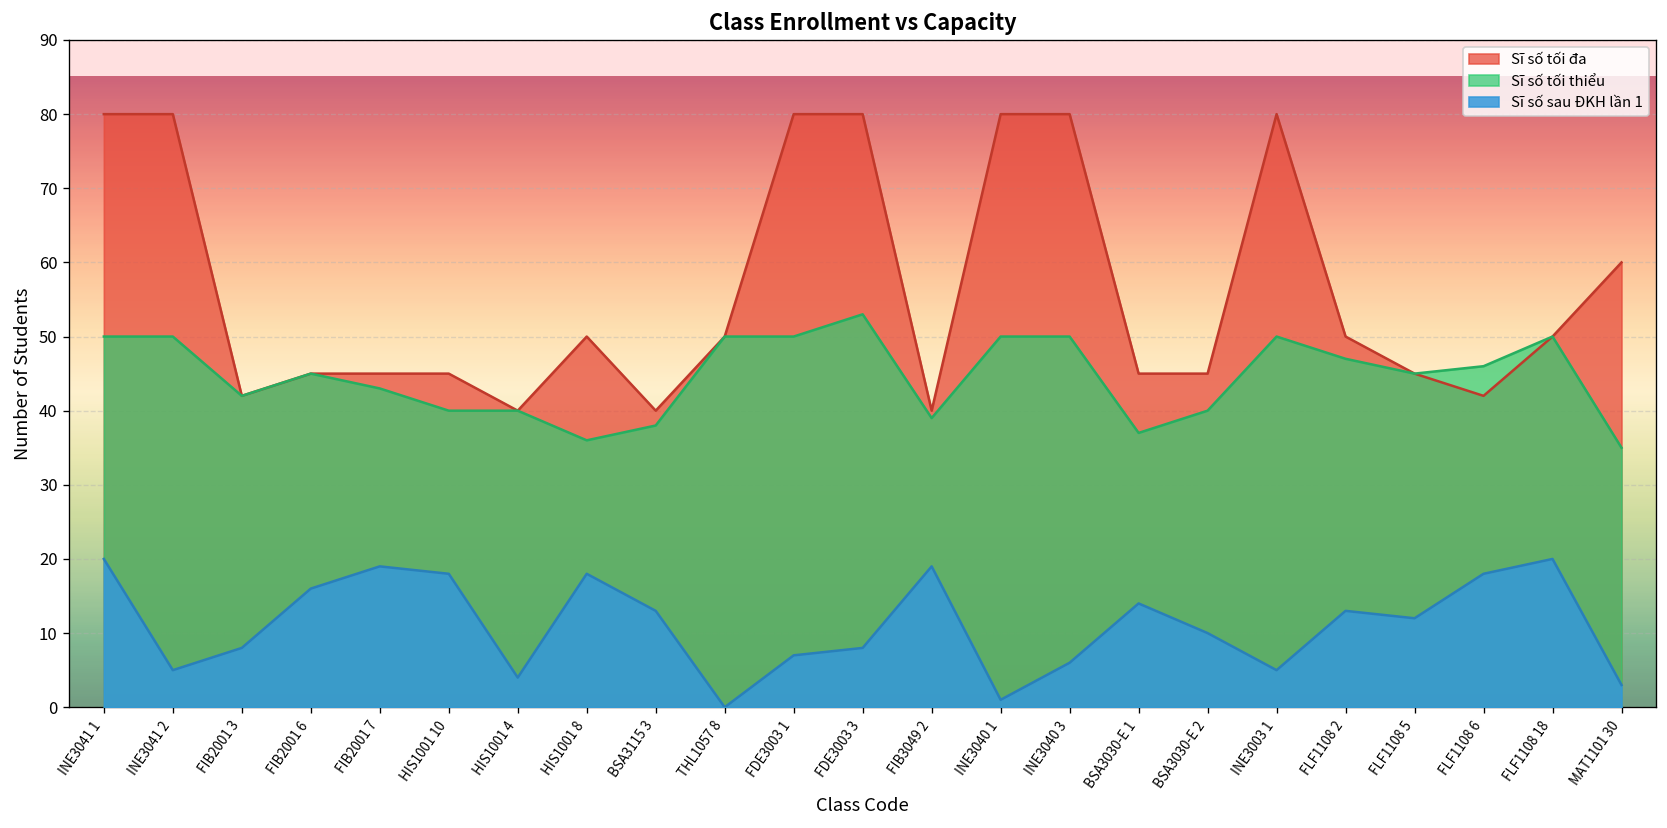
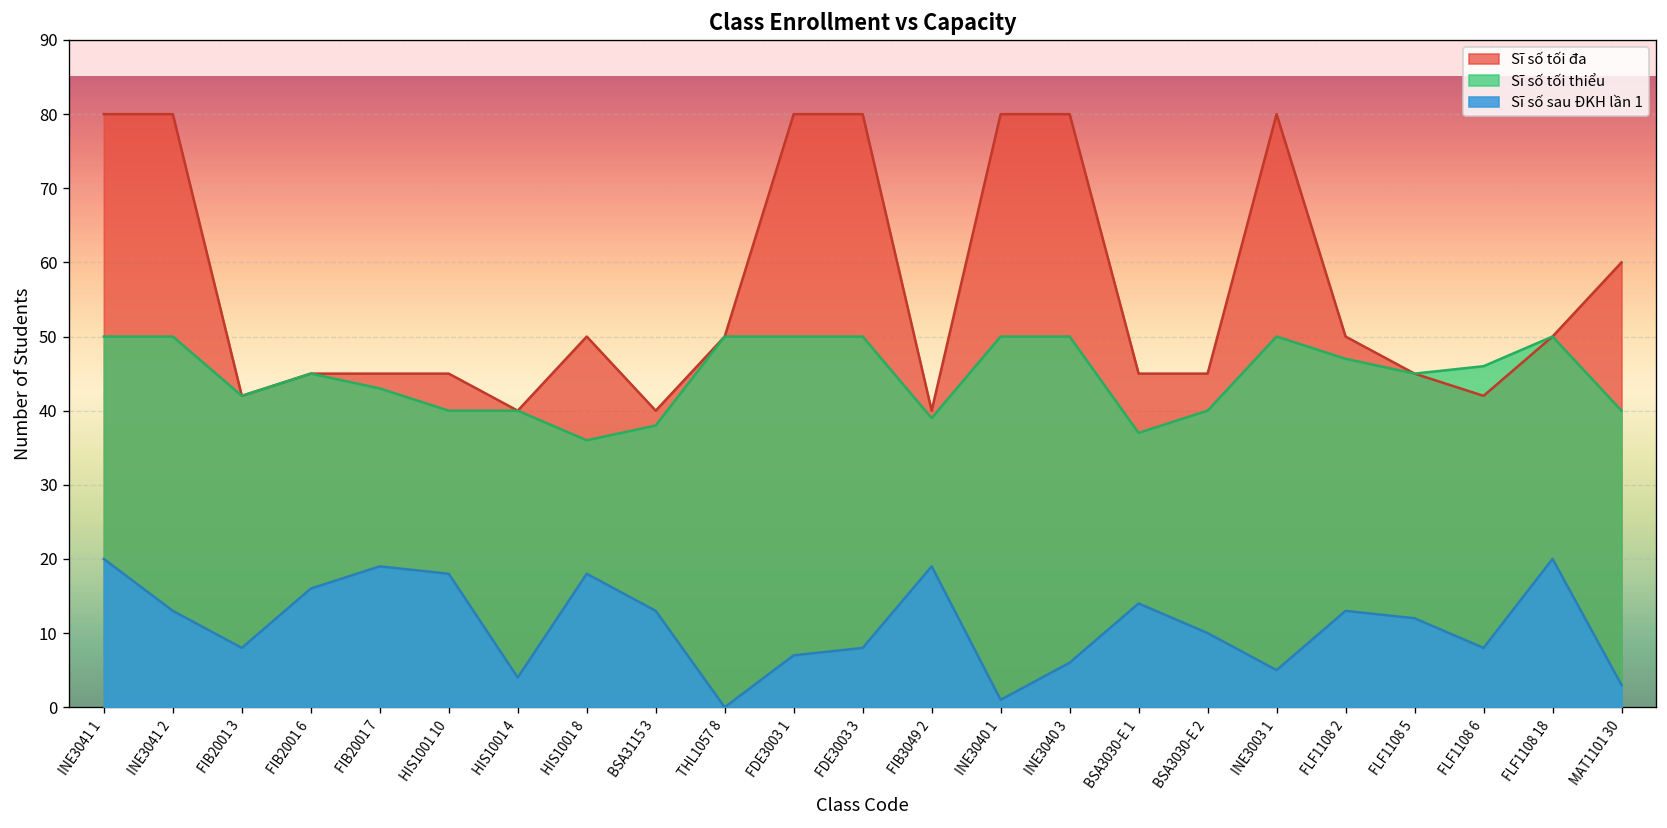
  {
    "Sĩ số tối đa": {
      "INE3041 1": 80,
      "INE3041 2": 80,
      "FIB2001 7": 45,
      "HIS1001 10": 45,
      "HIS1001 8": 50,
      "BSA3115 3": 40,
      "FDE3003 1": 80,
      "FDE3003 3": 80,
      "FIB3049 2": 40,
      "INE3040 1": 80,
      "INE3040 3": 80,
      "BSA3030-E 1": 45,
      "BSA3030-E 2": 45,
      "INE3003 1": 80,
      "FLF1108 2": 50,
      "FLF1108 6": 42,
      "MAT1101 30": 60
    },
    "Sĩ số tối thiểu": {
      "INE3041 1": 50,
      "INE3041 2": 50,
      "FIB2001 7": 43,
      "HIS1001 10": 40,
      "HIS1001 8": 36,
      "BSA3115 3": 38,
      "FDE3003 1": 50,
-     "FDE3003 3": 53,
+     "FDE3003 3": 50,
      "FIB3049 2": 39,
      "INE3040 1": 50,
      "INE3040 3": 50,
      "BSA3030-E 1": 37,
      "BSA3030-E 2": 40,
      "INE3003 1": 50,
      "FLF1108 2": 47,
      "FLF1108 6": 46,
-     "MAT1101 30": 35
+     "MAT1101 30": 40
    },
    "Sĩ số sau ĐKH lần 1": {
      "INE3041 1": 20,
-     "INE3041 2": 5,
+     "INE3041 2": 13,
      "FIB2001 3": 8,
      "FIB2001 6": 16,
      "FIB2001 7": 19,
      "HIS1001 10": 18,
      "HIS1001 4": 4,
      "HIS1001 8": 18,
      "BSA3115 3": 13,
      "THL1057 8": 0,
      "FDE3003 1": 7,
      "FDE3003 3": 8,
      "FIB3049 2": 19,
      "INE3040 1": 1,
      "INE3040 3": 6,
      "BSA3030-E 1": 14,
      "BSA3030-E 2": 10,
      "INE3003 1": 5,
      "FLF1108 2": 13,
      "FLF1108 5": 12,
-     "FLF1108 6": 18,
+     "FLF1108 6": 8,
      "FLF1108 18": 20,
      "MAT1101 30": 3
    }
  }
